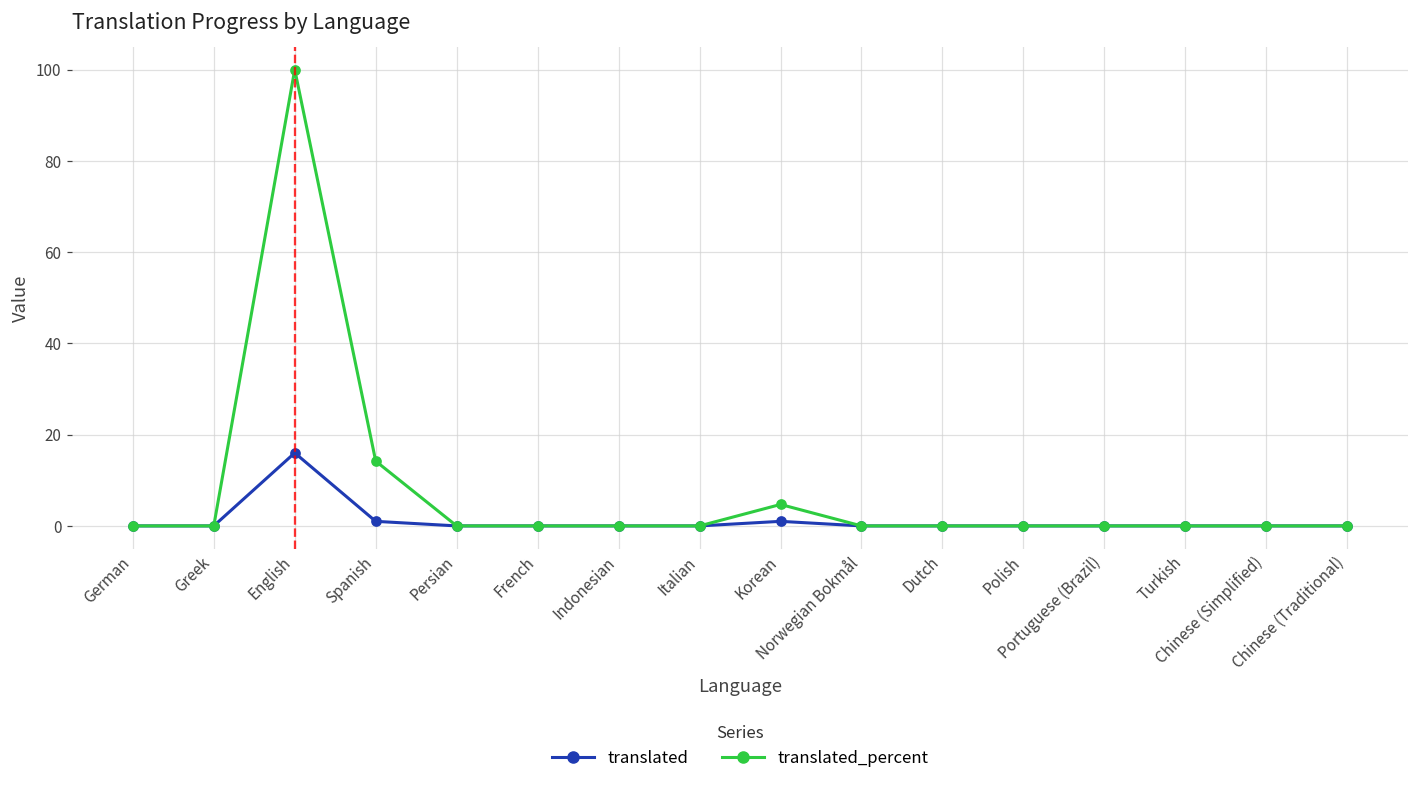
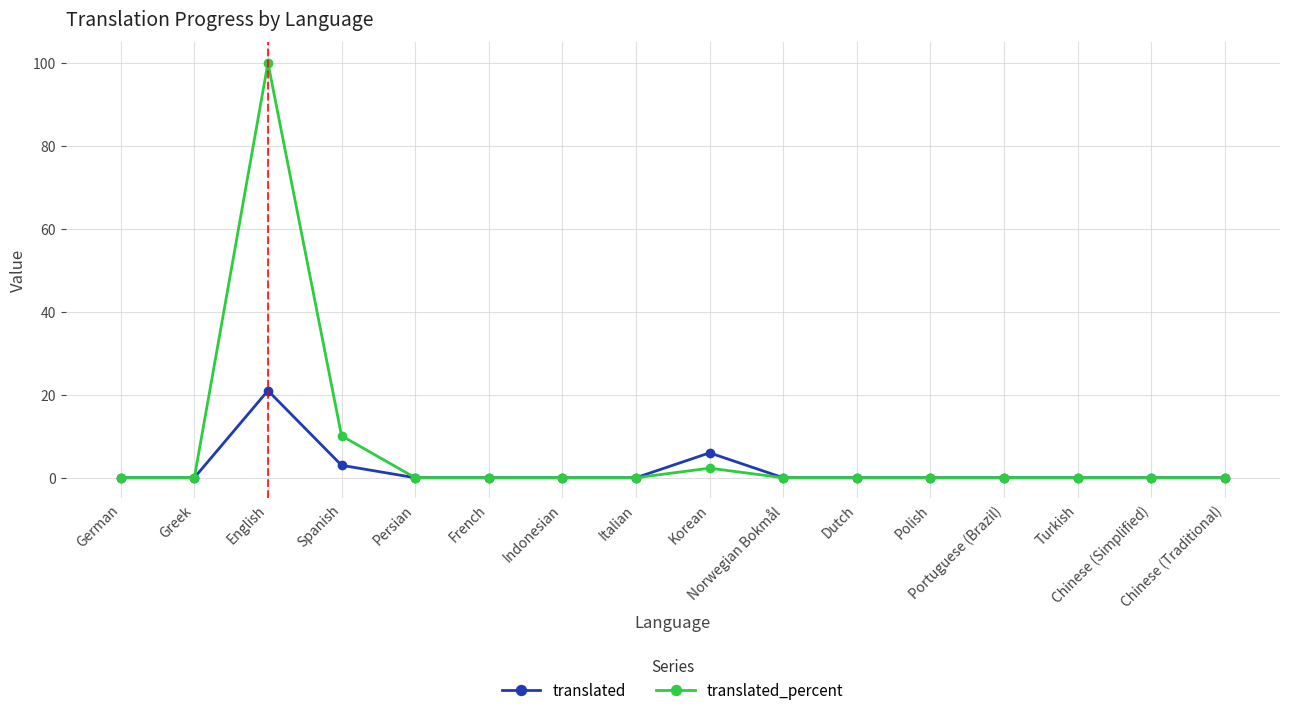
  {
    "translated": {
-     "English": 16,
-     "Spanish": 1,
-     "Korean": 1
+     "English": 21,
+     "Spanish": 3,
+     "Korean": 6
    },
    "translated_percent": {
      "English": 100,
-     "Spanish": 14,
-     "Korean": 5
+     "Spanish": 10,
+     "Korean": 2
    }
  }
